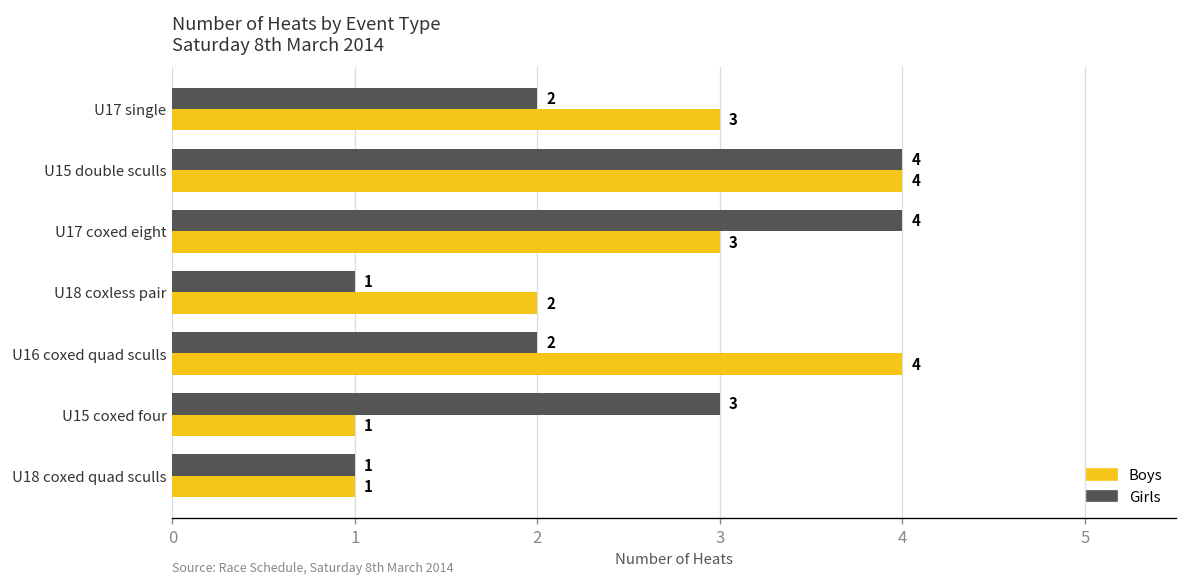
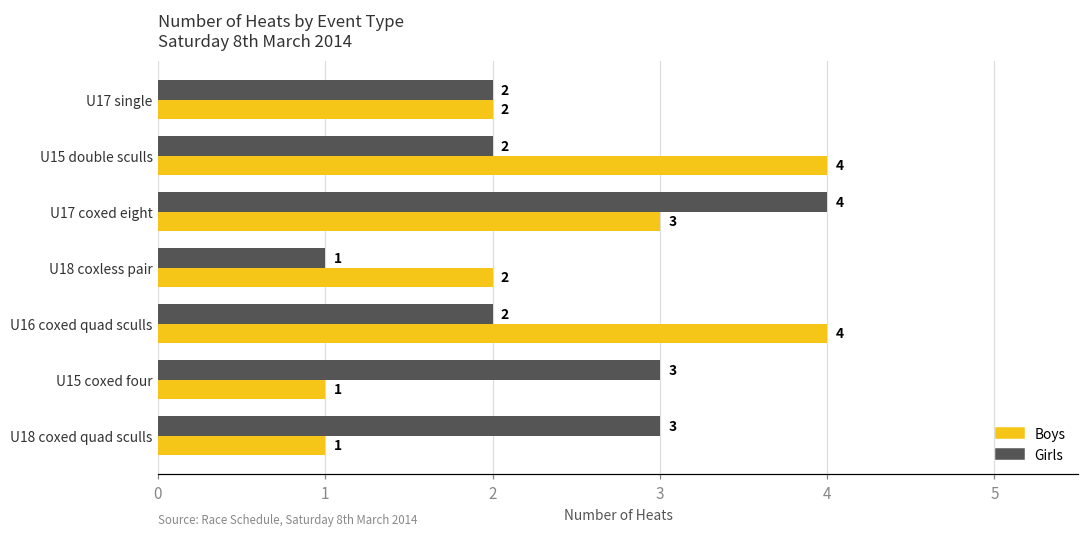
  {
    "Boys": {
-     "U17 single": 3,
+     "U17 single": 2,
      "U15 double sculls": 4,
      "U17 coxed eight": 3,
      "U18 coxless pair": 2,
      "U16 coxed quad sculls": 4,
      "U15 coxed four": 1,
      "U18 coxed quad sculls": 1
    },
    "Girls": {
      "U17 single": 2,
-     "U15 double sculls": 4,
+     "U15 double sculls": 2,
      "U17 coxed eight": 4,
      "U18 coxless pair": 1,
      "U16 coxed quad sculls": 2,
      "U15 coxed four": 3,
-     "U18 coxed quad sculls": 1
+     "U18 coxed quad sculls": 3
    }
  }
